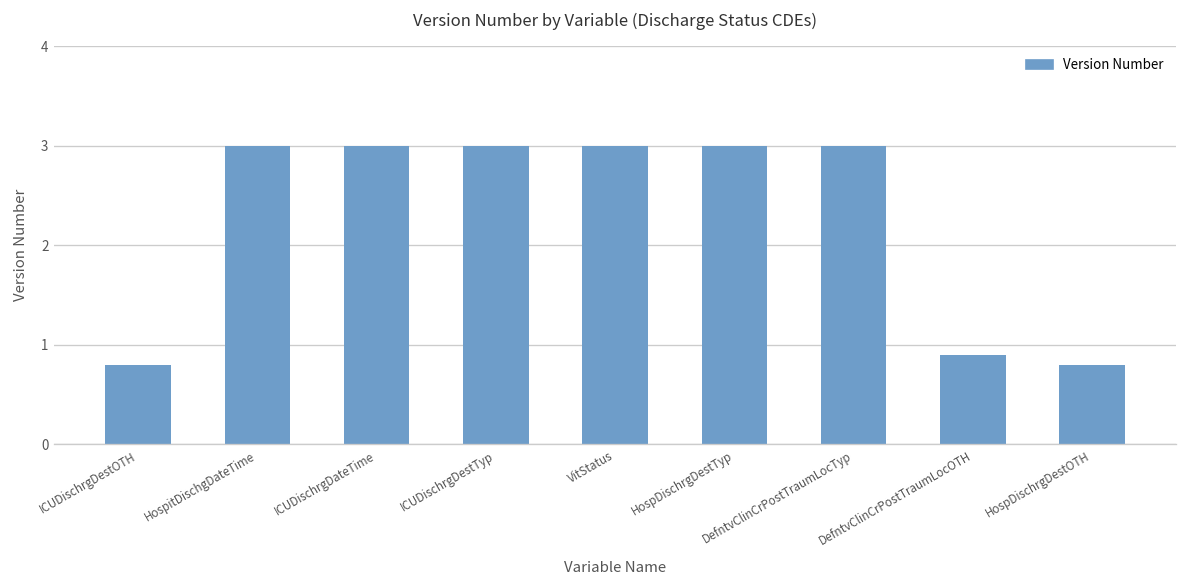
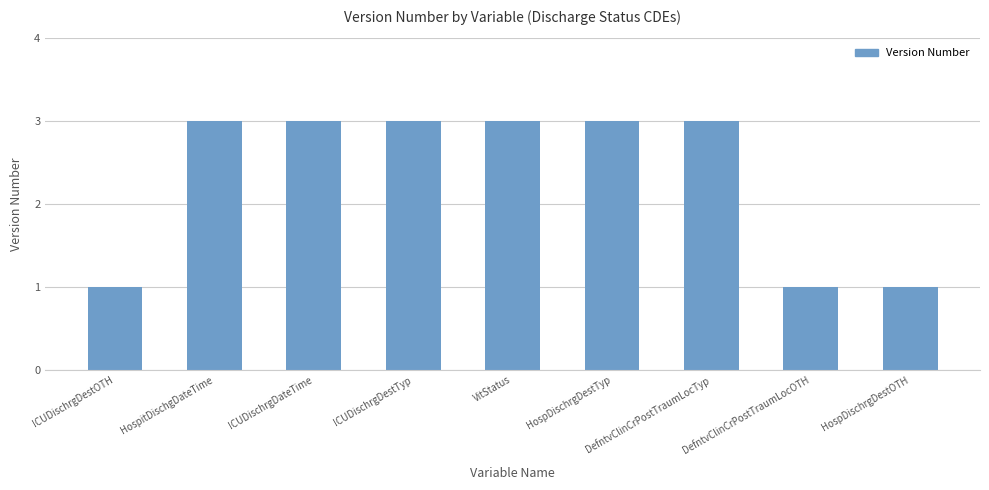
  {
-   "ICUDischrgDestOTH": 0.8,
+   "ICUDischrgDestOTH": 1.0,
    "HospitDischgDateTime": 3.0,
    "ICUDischrgDateTime": 3.0,
    "ICUDischrgDestTyp": 3.0,
    "VitStatus": 3.0,
    "HospDischrgDestTyp": 3.0,
    "DefntvClinCrPostTraumLocTyp": 3.0,
-   "DefntvClinCrPostTraumLocOTH": 0.9,
-   "HospDischrgDestOTH": 0.8
+   "DefntvClinCrPostTraumLocOTH": 1.0,
+   "HospDischrgDestOTH": 1.0
  }
